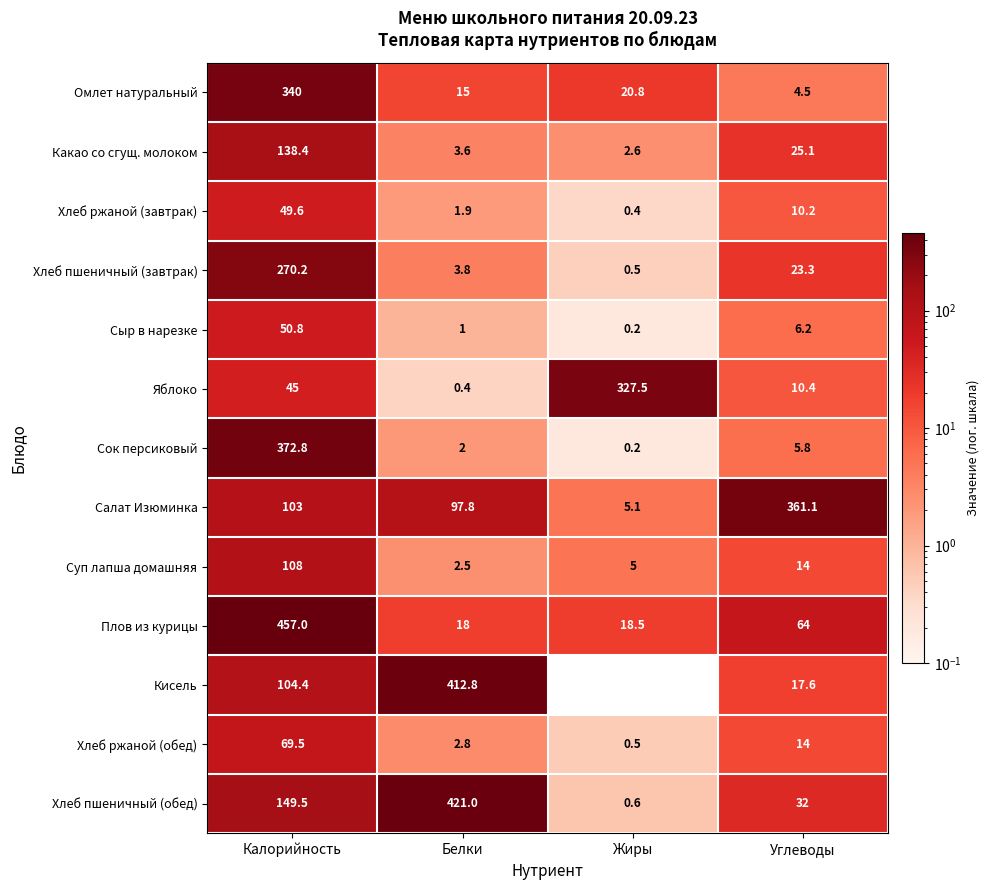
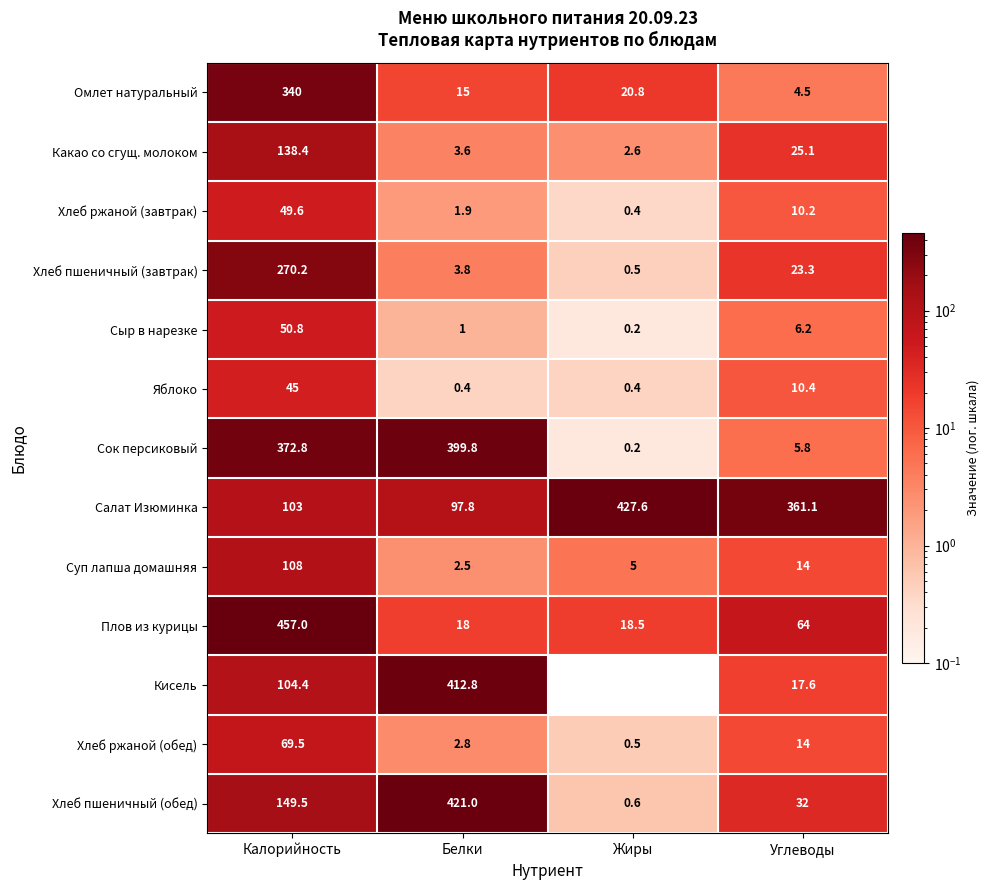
  {
    "Омлет натуральный": {
      "Калорийность": 340,
      "Белки": 15,
      "Жиры": 20.8,
      "Углеводы": 4.5
    },
    "Какао со сгущ. молоком": {
      "Калорийность": 138.4,
      "Белки": 3.6,
      "Жиры": 2.6,
      "Углеводы": 25.1
    },
    "Хлеб ржаной (завтрак)": {
      "Калорийность": 49.6,
      "Белки": 1.9,
      "Жиры": 0.4,
      "Углеводы": 10.2
    },
    "Хлеб пшеничный (завтрак)": {
      "Калорийность": 270.2,
      "Белки": 3.8,
      "Жиры": 0.5,
      "Углеводы": 23.3
    },
    "Сыр в нарезке": {
      "Калорийность": 50.8,
      "Белки": 1,
      "Жиры": 0.2,
      "Углеводы": 6.2
    },
    "Яблоко": {
      "Калорийность": 45,
      "Белки": 0.4,
-     "Жиры": 327.5,
+     "Жиры": 0.4,
      "Углеводы": 10.4
    },
    "Сок персиковый": {
      "Калорийность": 372.8,
-     "Белки": 2,
+     "Белки": 399.8,
      "Жиры": 0.2,
      "Углеводы": 5.8
    },
    "Салат Изюминка": {
      "Калорийность": 103,
      "Белки": 97.8,
-     "Жиры": 5.1,
+     "Жиры": 427.6,
      "Углеводы": 361.1
    },
    "Суп лапша домашняя": {
      "Калорийность": 108,
      "Белки": 2.5,
      "Жиры": 5,
      "Углеводы": 14
    },
    "Плов из курицы": {
      "Калорийность": 457.0,
      "Белки": 18,
      "Жиры": 18.5,
      "Углеводы": 64
    },
    "Кисель": {
      "Калорийность": 104.4,
      "Белки": 412.8,
      "Углеводы": 17.6
    },
    "Хлеб ржаной (обед)": {
      "Калорийность": 69.5,
      "Белки": 2.8,
      "Жиры": 0.5,
      "Углеводы": 14
    },
    "Хлеб пшеничный (обед)": {
      "Калорийность": 149.5,
      "Белки": 421.0,
      "Жиры": 0.6,
      "Углеводы": 32
    }
  }
